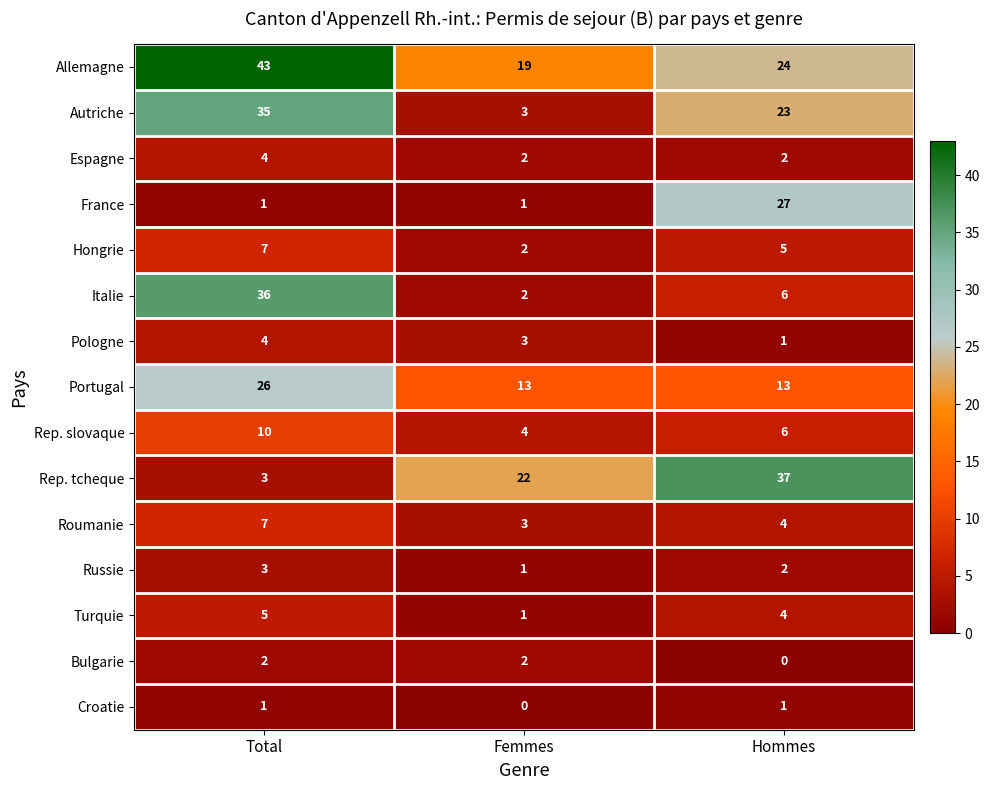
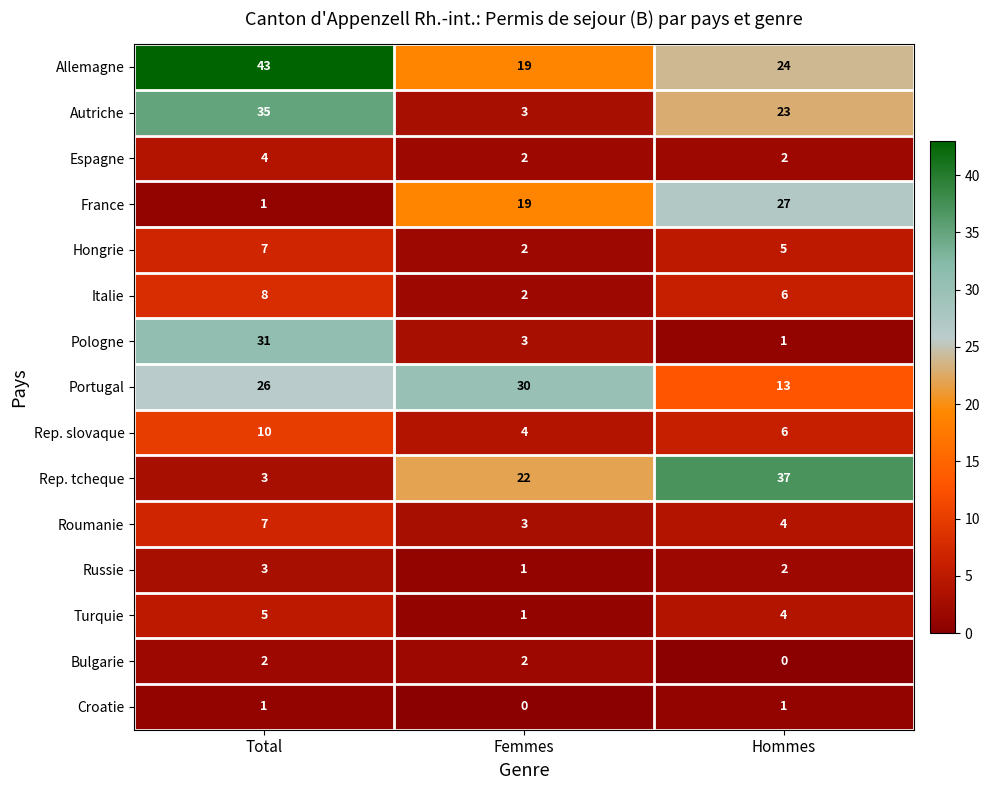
  {
    "Allemagne": {
      "Total": 43,
      "Femmes": 19,
      "Hommes": 24
    },
    "Autriche": {
      "Total": 35,
      "Femmes": 3,
      "Hommes": 23
    },
    "Espagne": {
      "Total": 4,
      "Femmes": 2,
      "Hommes": 2
    },
    "France": {
      "Total": 1,
-     "Femmes": 1,
+     "Femmes": 19,
      "Hommes": 27
    },
    "Hongrie": {
      "Total": 7,
      "Femmes": 2,
      "Hommes": 5
    },
    "Italie": {
-     "Total": 36,
+     "Total": 8,
      "Femmes": 2,
      "Hommes": 6
    },
    "Pologne": {
-     "Total": 4,
+     "Total": 31,
      "Femmes": 3,
      "Hommes": 1
    },
    "Portugal": {
      "Total": 26,
-     "Femmes": 13,
+     "Femmes": 30,
      "Hommes": 13
    },
    "Rep. slovaque": {
      "Total": 10,
      "Femmes": 4,
      "Hommes": 6
    },
    "Rep. tcheque": {
      "Total": 3,
      "Femmes": 22,
      "Hommes": 37
    },
    "Roumanie": {
      "Total": 7,
      "Femmes": 3,
      "Hommes": 4
    },
    "Russie": {
      "Total": 3,
      "Femmes": 1,
      "Hommes": 2
    },
    "Turquie": {
      "Total": 5,
      "Femmes": 1,
      "Hommes": 4
    },
    "Bulgarie": {
      "Total": 2,
      "Femmes": 2,
      "Hommes": 0
    },
    "Croatie": {
      "Total": 1,
      "Femmes": 0,
      "Hommes": 1
    }
  }
